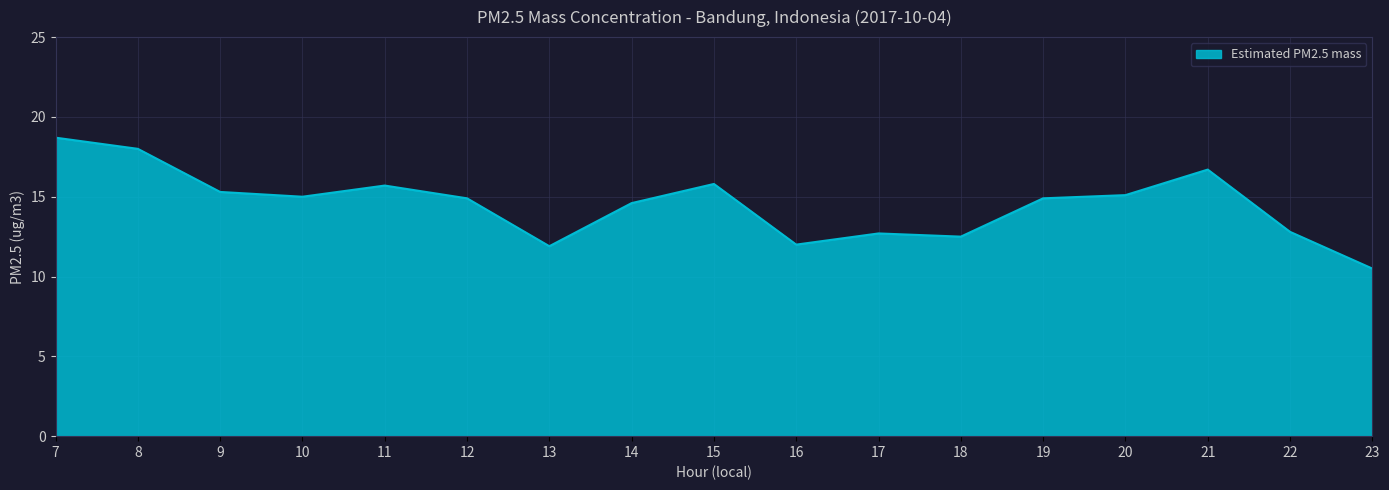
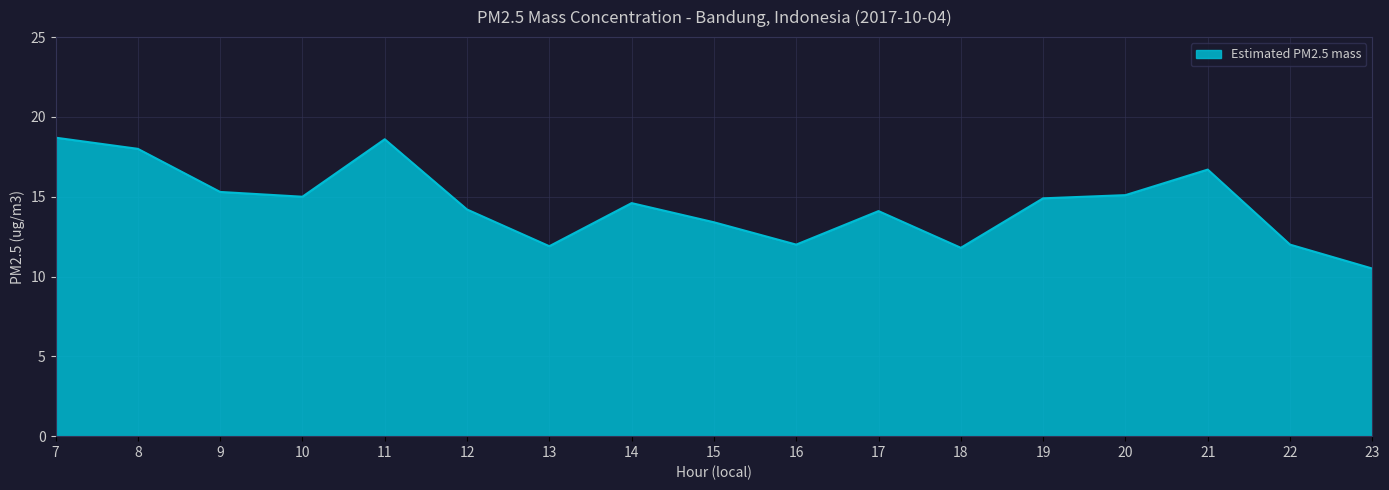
  {
    "7": 18.7,
    "8": 18.0,
    "9": 15.3,
    "10": 15.0,
-   "11": 15.7,
-   "12": 14.9,
+   "11": 18.6,
+   "12": 14.2,
    "13": 11.9,
    "14": 14.6,
-   "15": 15.8,
+   "15": 13.4,
    "16": 12.0,
-   "17": 12.7,
-   "18": 12.5,
+   "17": 14.1,
+   "18": 11.8,
    "19": 14.9,
    "20": 15.1,
    "21": 16.7,
-   "22": 12.8,
+   "22": 12.0,
    "23": 10.5
  }
